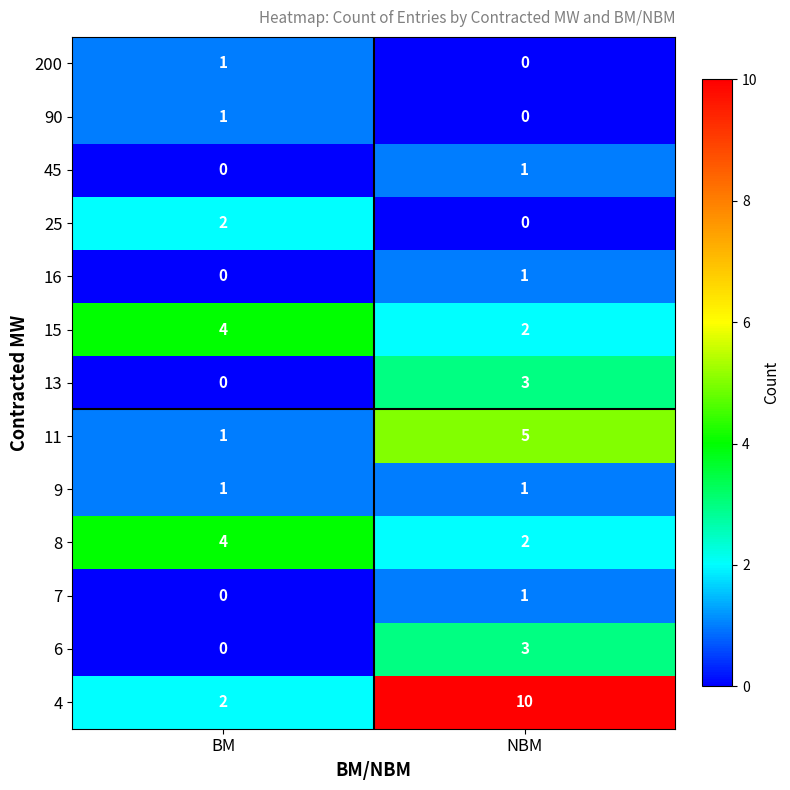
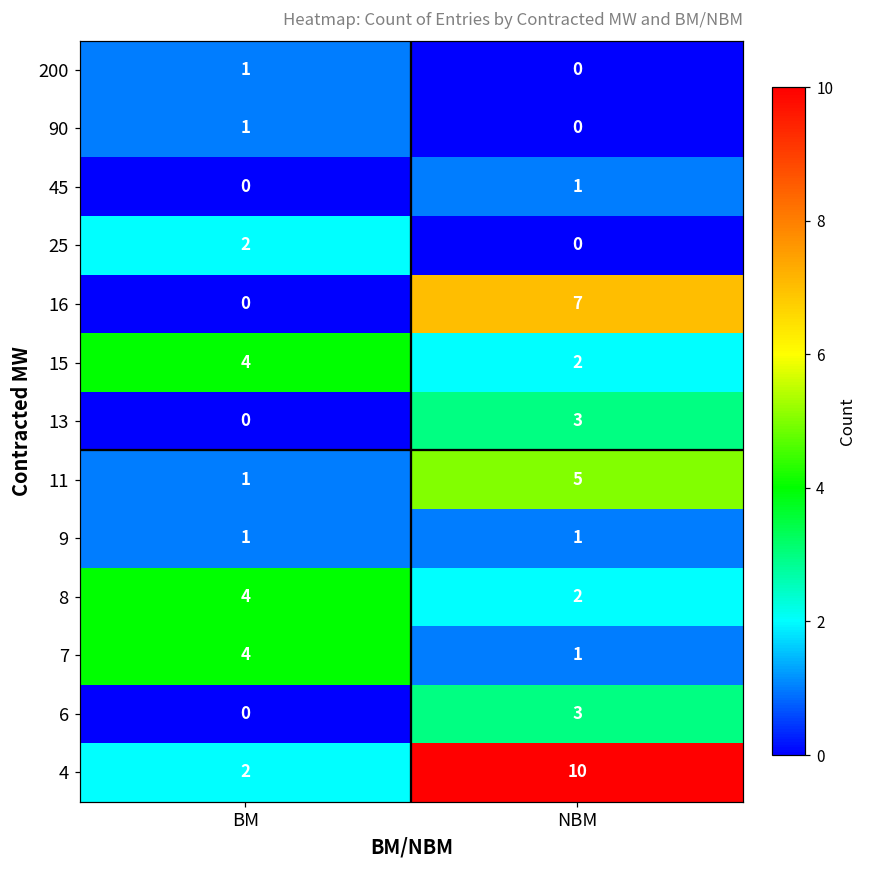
  {
    "200": {
      "BM": 1,
      "NBM": 0
    },
    "90": {
      "BM": 1,
      "NBM": 0
    },
    "45": {
      "BM": 0,
      "NBM": 1
    },
    "25": {
      "BM": 2,
      "NBM": 0
    },
    "16": {
      "BM": 0,
-     "NBM": 1
+     "NBM": 7
    },
    "15": {
      "BM": 4,
      "NBM": 2
    },
    "13": {
      "BM": 0,
      "NBM": 3
    },
    "11": {
      "BM": 1,
      "NBM": 5
    },
    "9": {
      "BM": 1,
      "NBM": 1
    },
    "8": {
      "BM": 4,
      "NBM": 2
    },
    "7": {
-     "BM": 0,
+     "BM": 4,
      "NBM": 1
    },
    "6": {
      "BM": 0,
      "NBM": 3
    },
    "4": {
      "BM": 2,
      "NBM": 10
    }
  }
